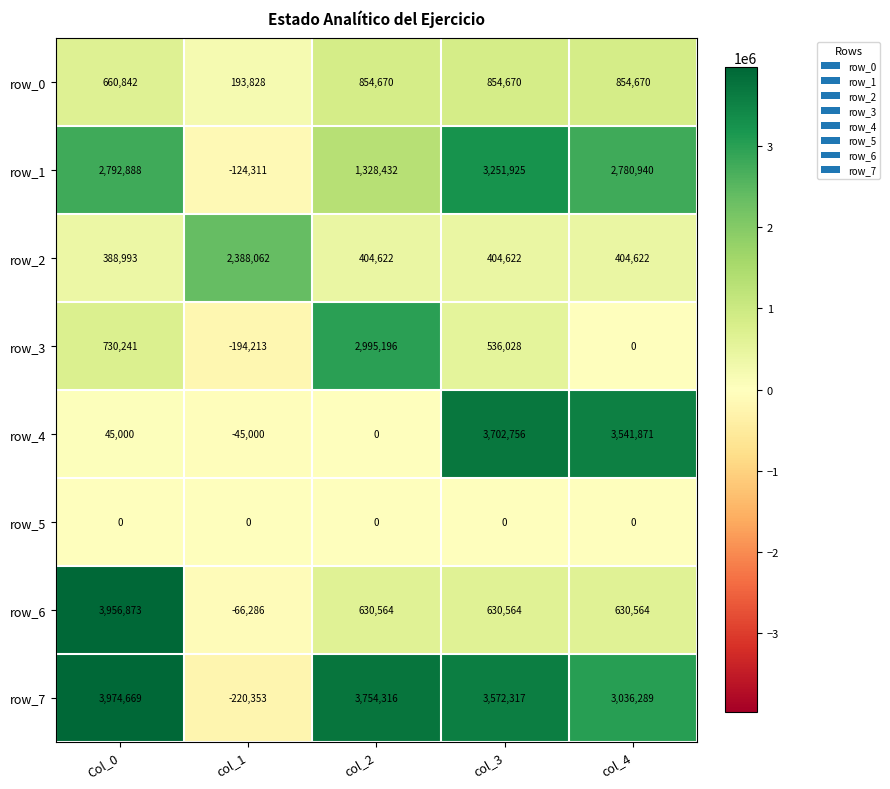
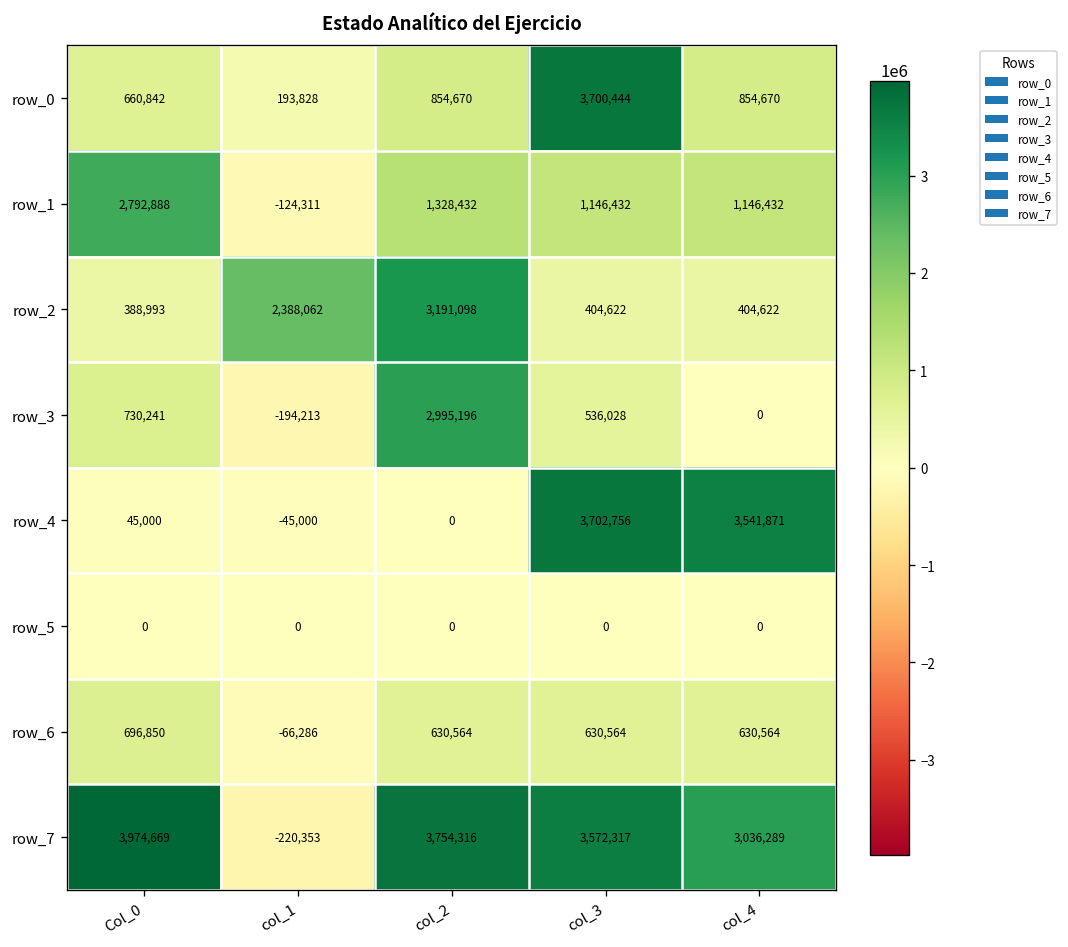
  {
    "row_0": {
      "Col_0": "660,842",
      "col_1": "193,828",
      "col_2": "854,670",
-     "col_3": "854,670",
+     "col_3": "3,700,444",
      "col_4": "854,670"
    },
    "row_1": {
      "Col_0": "2,792,888",
      "col_1": "-124,311",
      "col_2": "1,328,432",
-     "col_3": "3,251,925",
-     "col_4": "2,780,940"
+     "col_3": "1,146,432",
+     "col_4": "1,146,432"
    },
    "row_2": {
      "Col_0": "388,993",
      "col_1": "2,388,062",
-     "col_2": "404,622",
+     "col_2": "3,191,098",
      "col_3": "404,622",
      "col_4": "404,622"
    },
    "row_3": {
      "Col_0": "730,241",
      "col_1": "-194,213",
      "col_2": "2,995,196",
      "col_3": "536,028",
      "col_4": "0"
    },
    "row_4": {
      "Col_0": "45,000",
      "col_1": "-45,000",
      "col_2": "0",
      "col_3": "3,702,756",
      "col_4": "3,541,871"
    },
    "row_5": {
      "Col_0": "0",
      "col_1": "0",
      "col_2": "0",
      "col_3": "0",
      "col_4": "0"
    },
    "row_6": {
-     "Col_0": "3,956,873",
+     "Col_0": "696,850",
      "col_1": "-66,286",
      "col_2": "630,564",
      "col_3": "630,564",
      "col_4": "630,564"
    },
    "row_7": {
      "Col_0": "3,974,669",
      "col_1": "-220,353",
      "col_2": "3,754,316",
      "col_3": "3,572,317",
      "col_4": "3,036,289"
    }
  }
